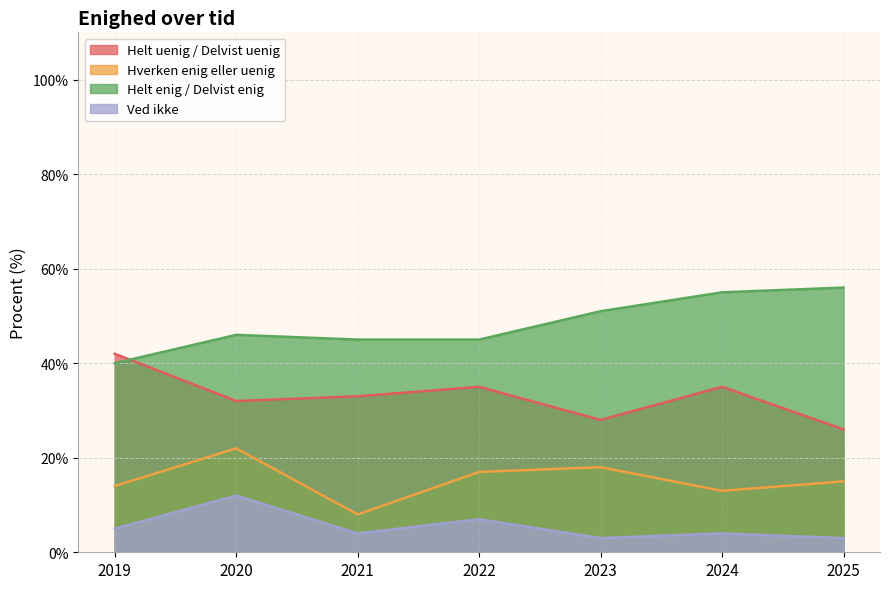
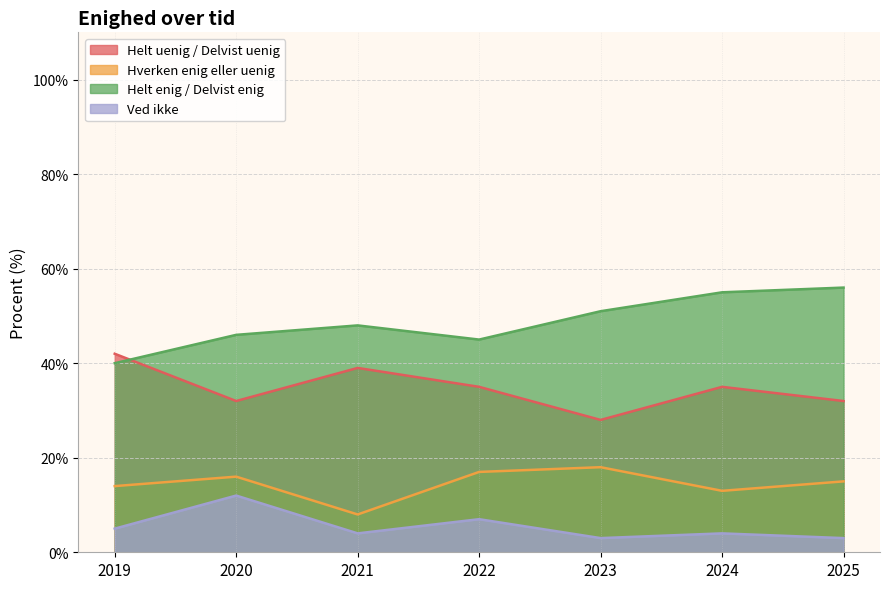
  {
    "Helt uenig / Delvist uenig": {
      "2019": "42%",
      "2020": "32%",
-     "2021": "33%",
+     "2021": "39%",
      "2022": "35%",
      "2023": "28%",
      "2024": "35%",
-     "2025": "26%"
+     "2025": "32%"
    },
    "Hverken enig eller uenig": {
      "2019": "14%",
-     "2020": "22%",
+     "2020": "16%",
      "2021": "8%",
      "2022": "17%",
      "2023": "18%",
      "2024": "13%",
      "2025": "15%"
    },
    "Helt enig / Delvist enig": {
      "2019": "40%",
      "2020": "46%",
-     "2021": "45%",
+     "2021": "48%",
      "2022": "45%",
      "2023": "51%",
      "2024": "55%",
      "2025": "56%"
    },
    "Ved ikke": {
      "2019": "5%",
      "2020": "12%",
      "2021": "4%",
      "2022": "7%",
      "2023": "3%",
      "2024": "4%",
      "2025": "3%"
    }
  }
